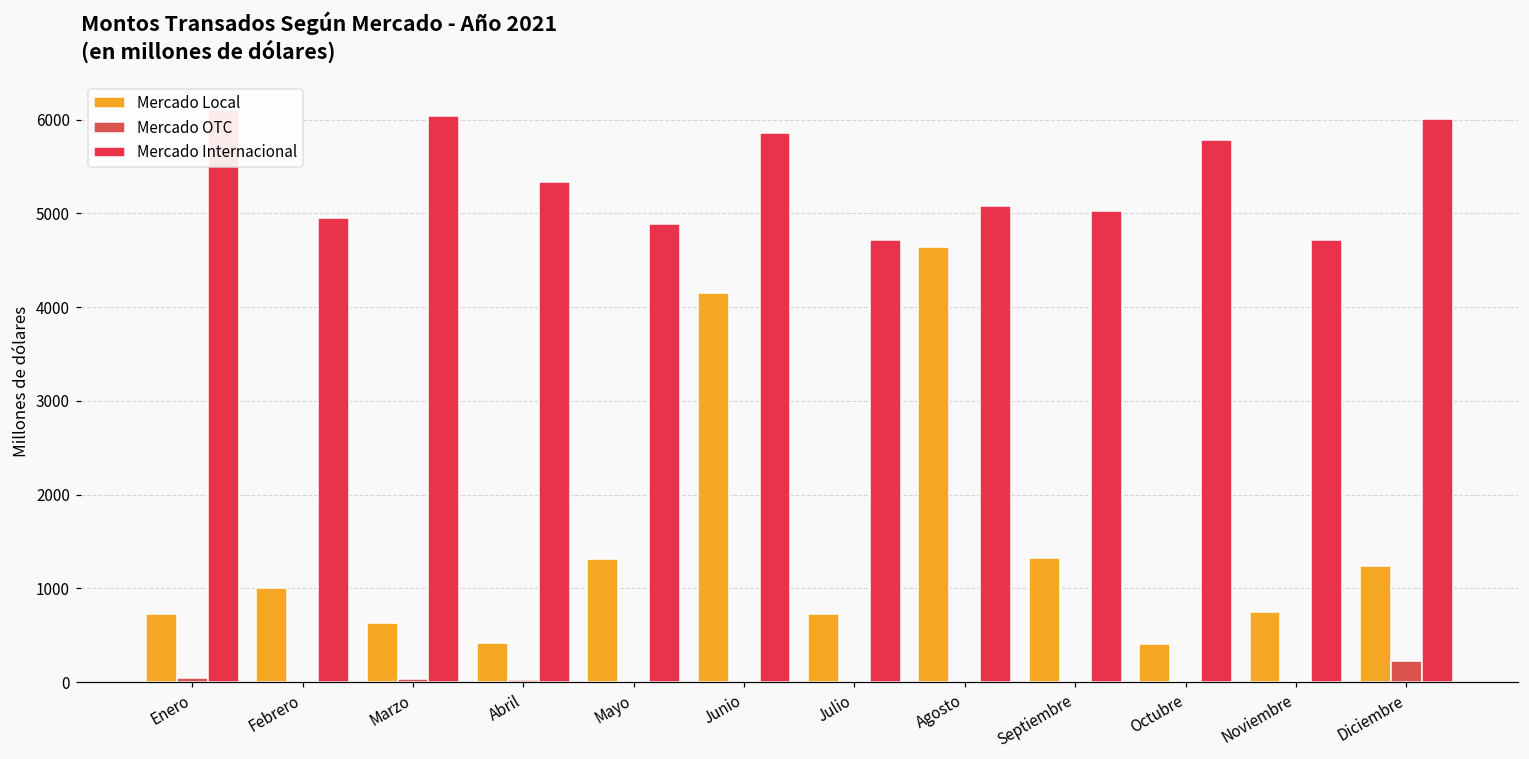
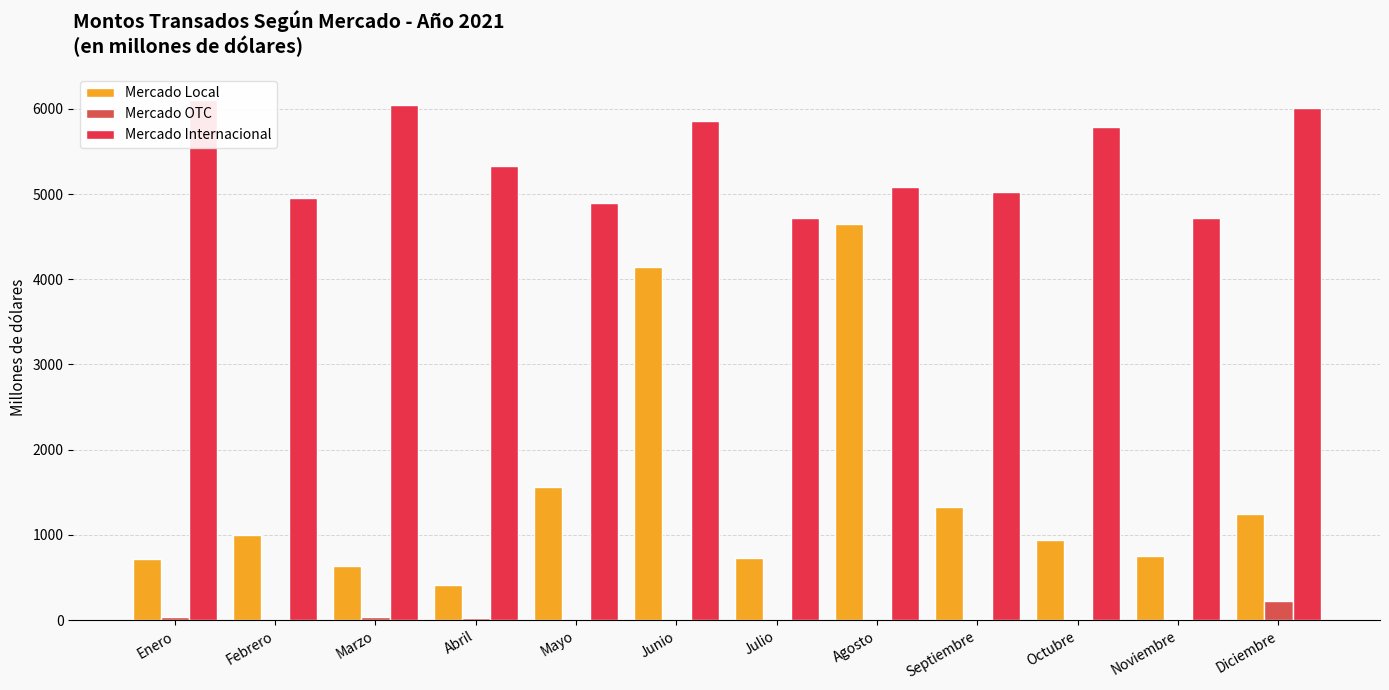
  {
    "Mercado Local": {
      "Enero": 700,
      "Febrero": 1000,
      "Marzo": 600,
      "Abril": 400,
-     "Mayo": 1300,
+     "Mayo": 1600,
      "Junio": 4100,
      "Julio": 700,
      "Agosto": 4600,
      "Septiembre": 1300,
-     "Octubre": 400,
+     "Octubre": 900,
      "Noviembre": 800,
      "Diciembre": 1200
    }
  }
